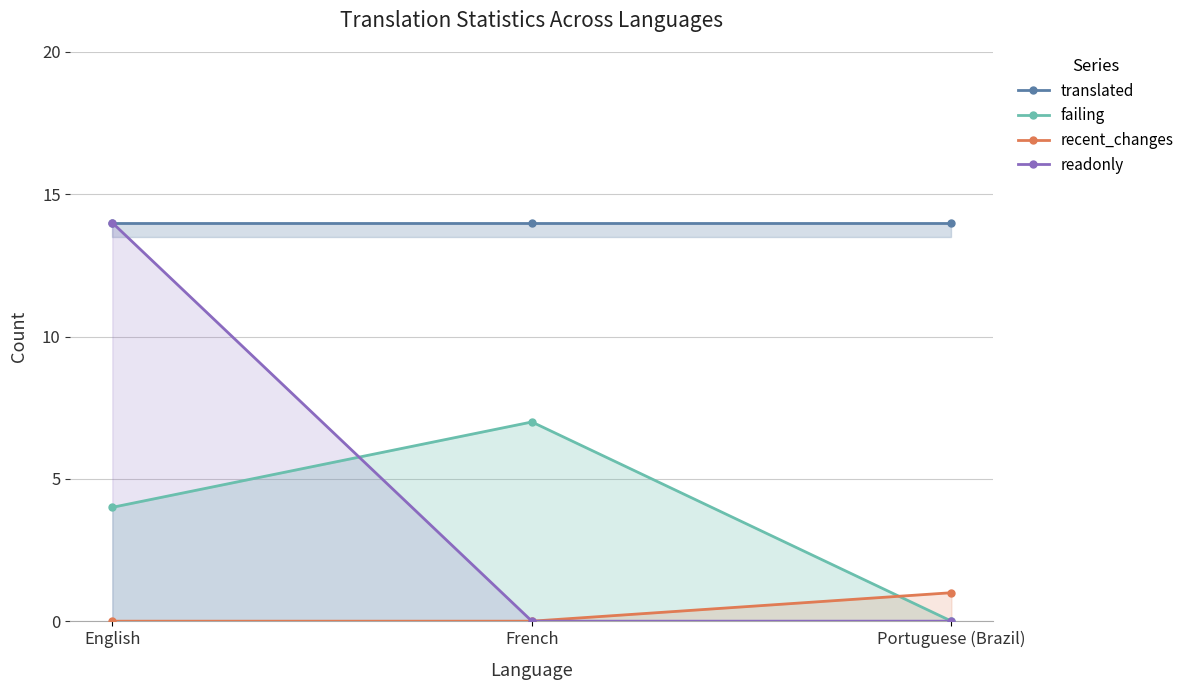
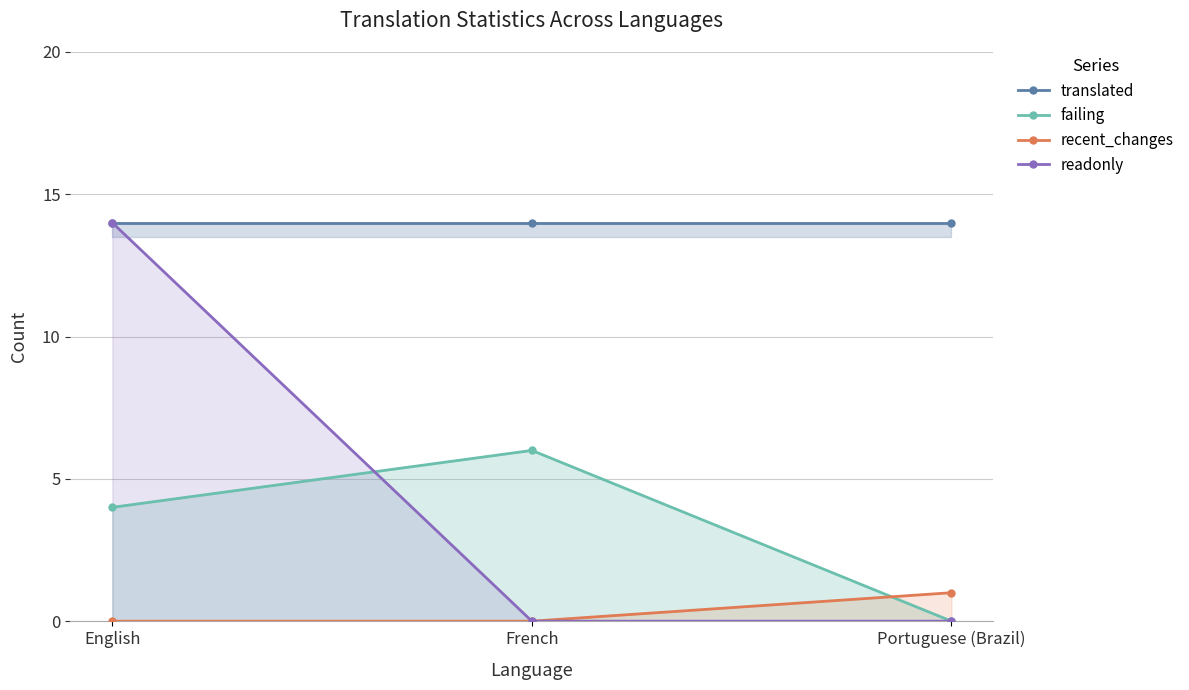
  {
    "failing": {
      "English": 4,
-     "French": 7
+     "French": 6
    },
    "recent_changes": {
      "English": 0,
      "Portuguese (Brazil)": 1
    }
  }
